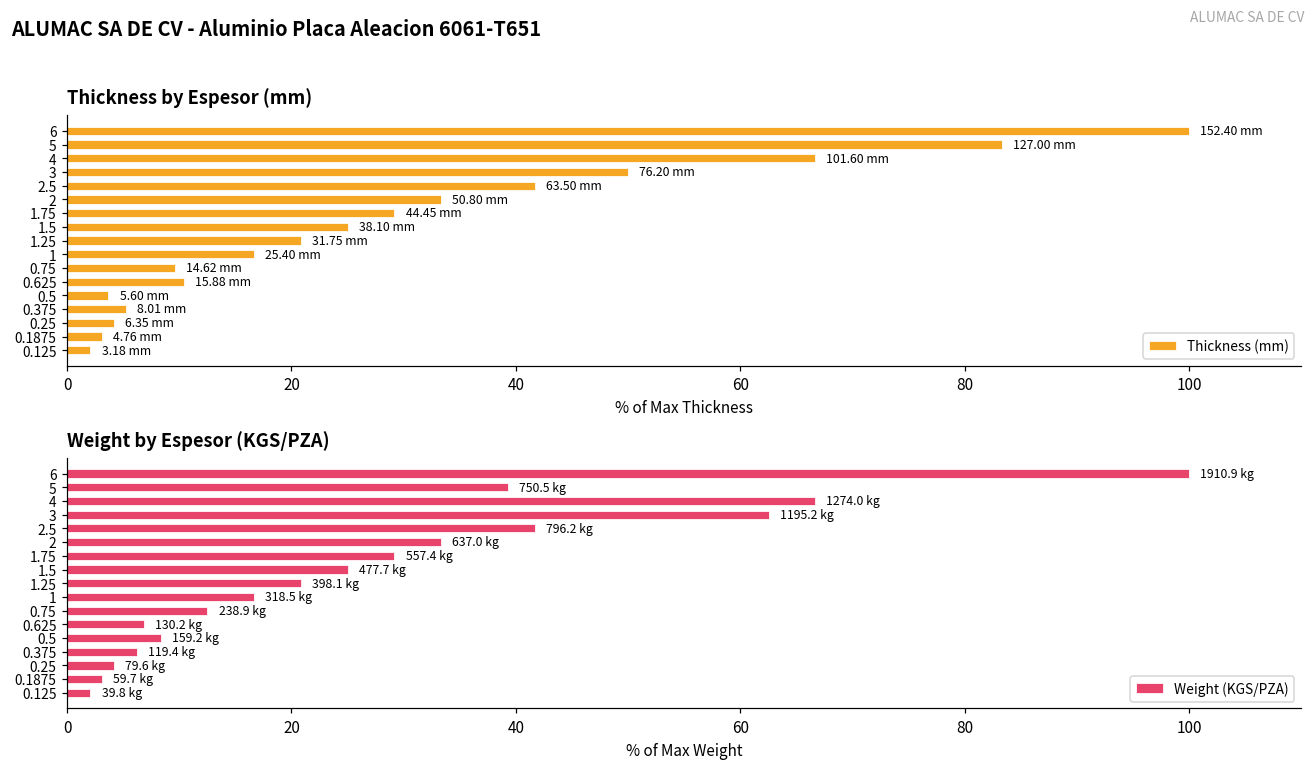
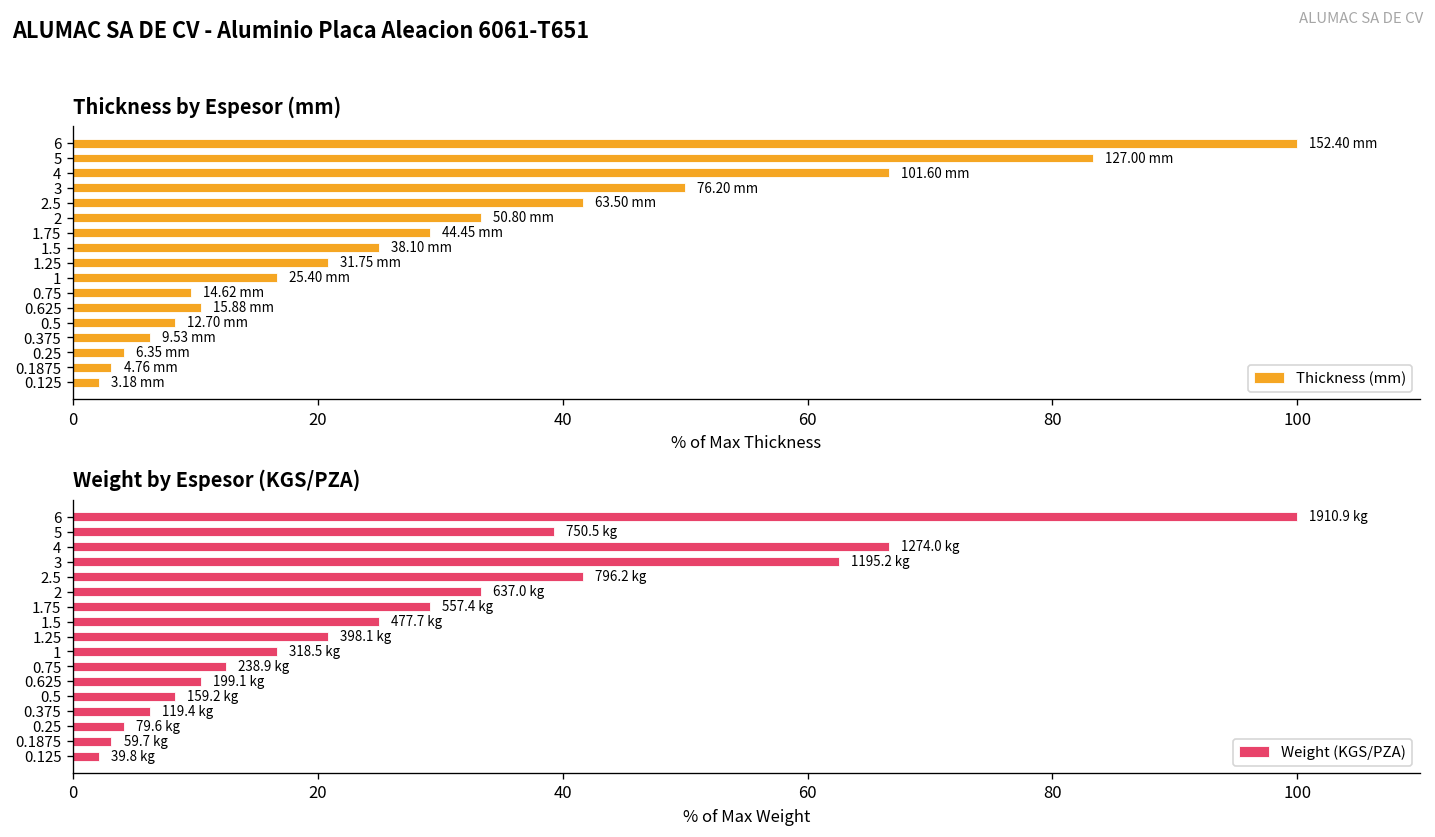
  {
    "Thickness by Espesor (mm)": {
-     "0.5": 5.60,
-     "0.375": 8.01
+     "0.5": 12.70,
+     "0.375": 9.53
    },
    "Weight by Espesor (KGS/PZA)": {
-     "0.625": 130.2
+     "0.625": 199.1
    }
  }
